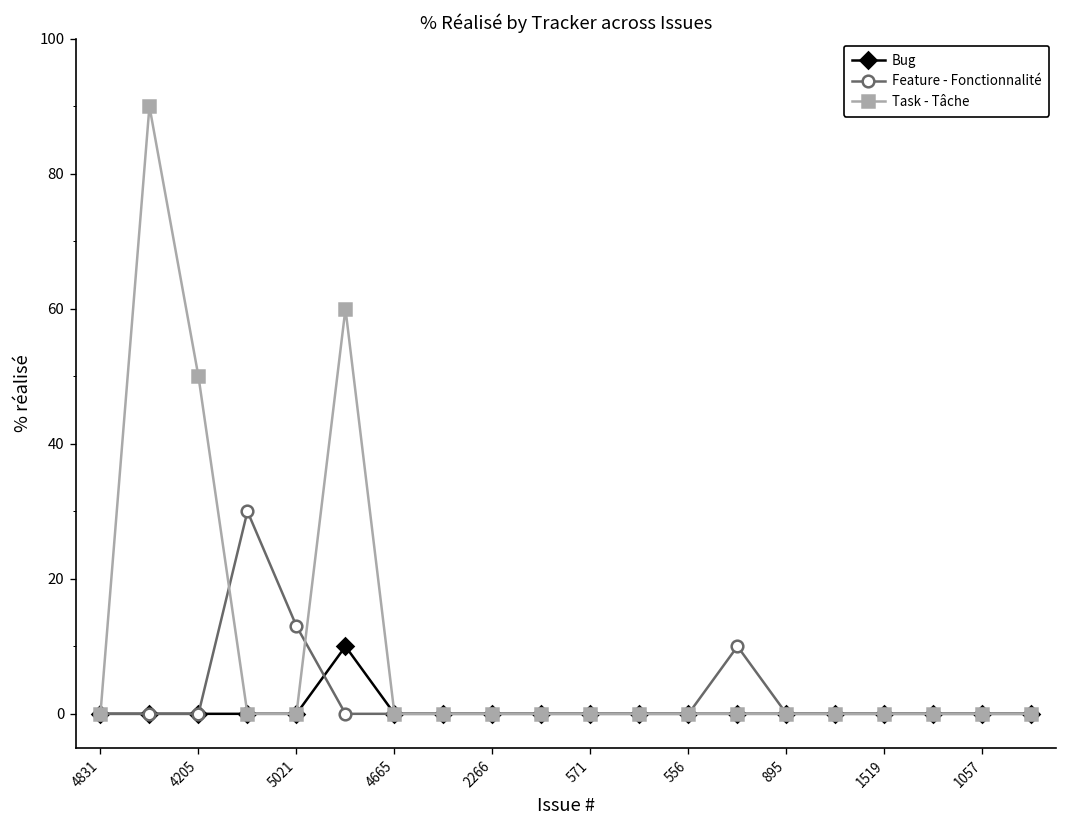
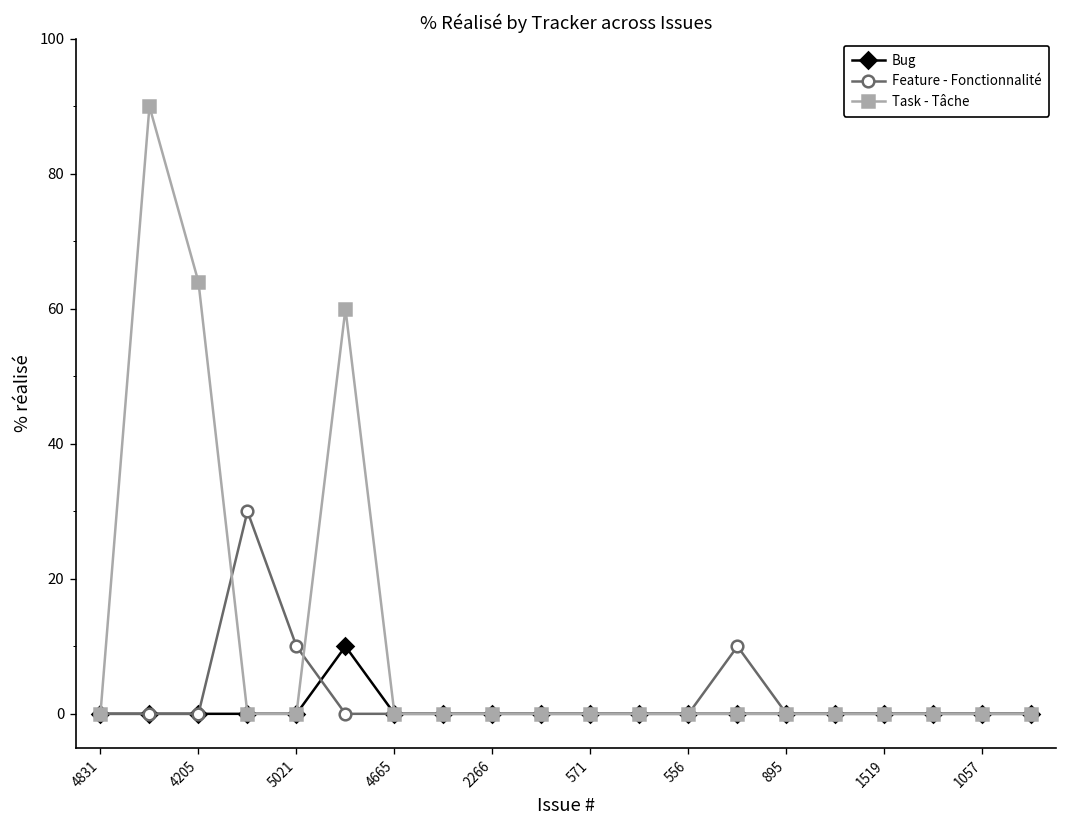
  {
    "Feature - Fonctionnalité": {
-     "5021": 13
+     "5021": 10
    },
    "Task - Tâche": {
-     "4205": 50
+     "4205": 64
    }
  }
